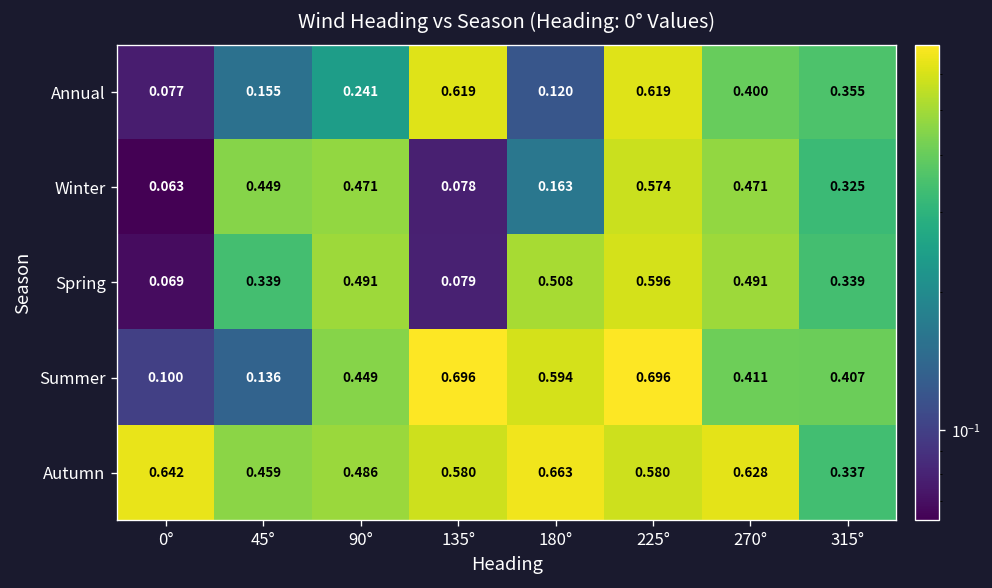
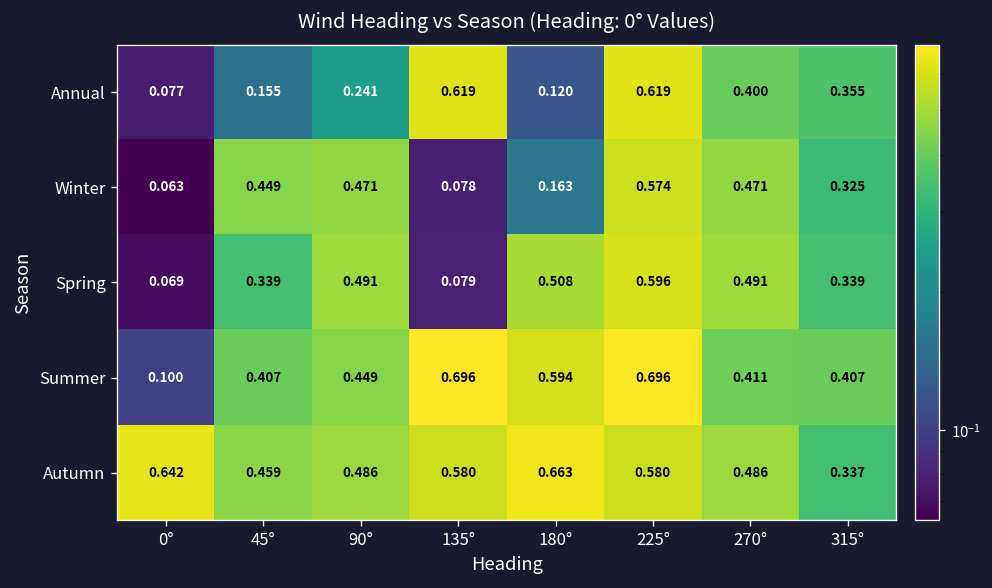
  {
    "Annual": {
      "0°": 0.077,
      "45°": 0.155,
      "90°": 0.241,
      "135°": 0.619,
      "180°": 0.120,
      "225°": 0.619,
      "270°": 0.400,
      "315°": 0.355
    },
    "Winter": {
      "0°": 0.063,
      "45°": 0.449,
      "90°": 0.471,
      "135°": 0.078,
      "180°": 0.163,
      "225°": 0.574,
      "270°": 0.471,
      "315°": 0.325
    },
    "Spring": {
      "0°": 0.069,
      "45°": 0.339,
      "90°": 0.491,
      "135°": 0.079,
      "180°": 0.508,
      "225°": 0.596,
      "270°": 0.491,
      "315°": 0.339
    },
    "Summer": {
      "0°": 0.100,
-     "45°": 0.136,
+     "45°": 0.407,
      "90°": 0.449,
      "135°": 0.696,
      "180°": 0.594,
      "225°": 0.696,
      "270°": 0.411,
      "315°": 0.407
    },
    "Autumn": {
      "0°": 0.642,
      "45°": 0.459,
      "90°": 0.486,
      "135°": 0.580,
      "180°": 0.663,
      "225°": 0.580,
-     "270°": 0.628,
+     "270°": 0.486,
      "315°": 0.337
    }
  }
